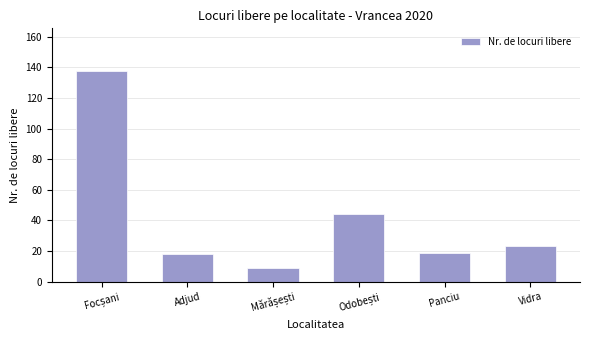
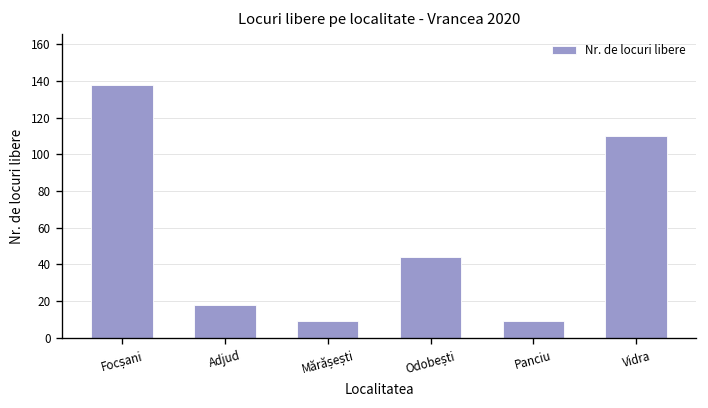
  {
    "Focșani": 138,
    "Adjud": 18,
    "Mărășești": 9,
    "Odobești": 44,
-   "Panciu": 19,
-   "Vidra": 23
+   "Panciu": 9,
+   "Vidra": 110
  }
